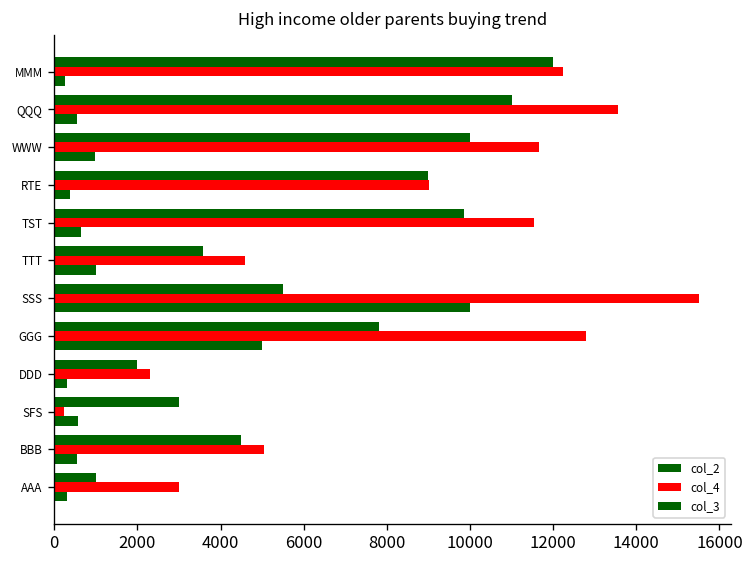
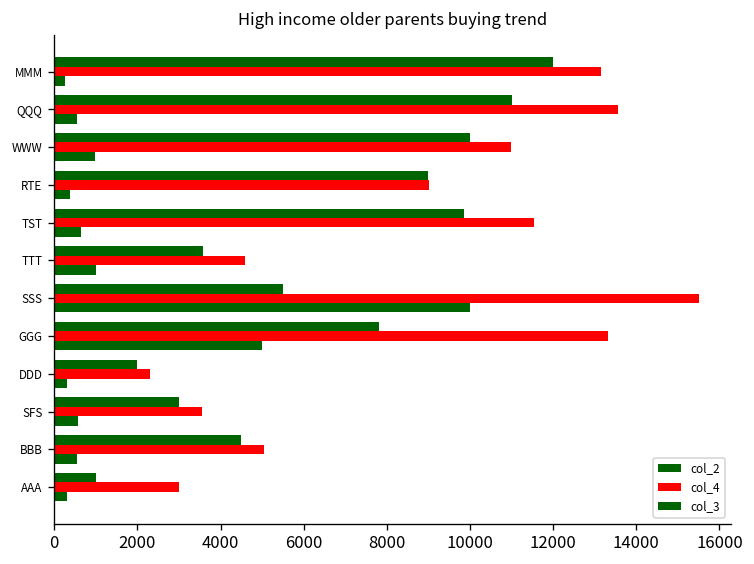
  {
    "col_4": {
-     "MMM": 12300,
+     "MMM": 13100,
      "QQQ": 13600,
-     "WWW": 11700,
+     "WWW": 11000,
      "RTE": 9000,
      "TST": 11500,
      "TTT": 4600,
      "SSS": 15500,
-     "GGG": 12800,
+     "GGG": 13300,
      "DDD": 2300,
-     "SFS": 200,
+     "SFS": 3600,
      "BBB": 5100,
      "AAA": 3000
    }
  }
